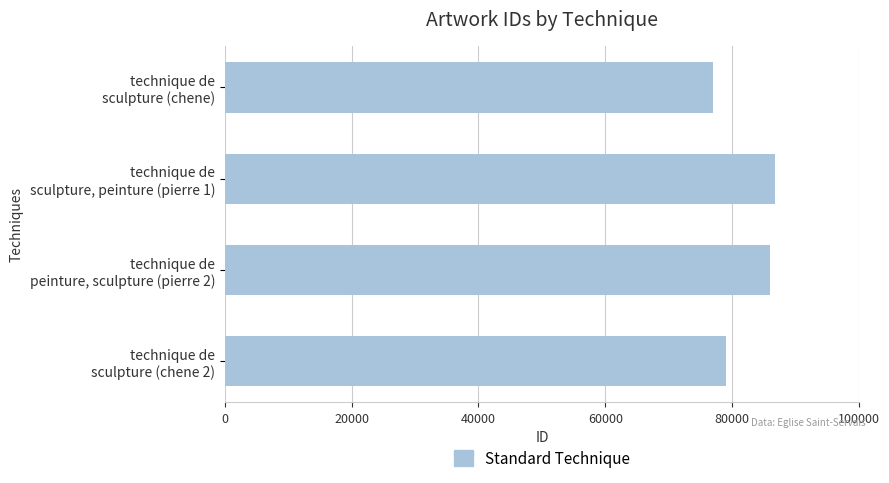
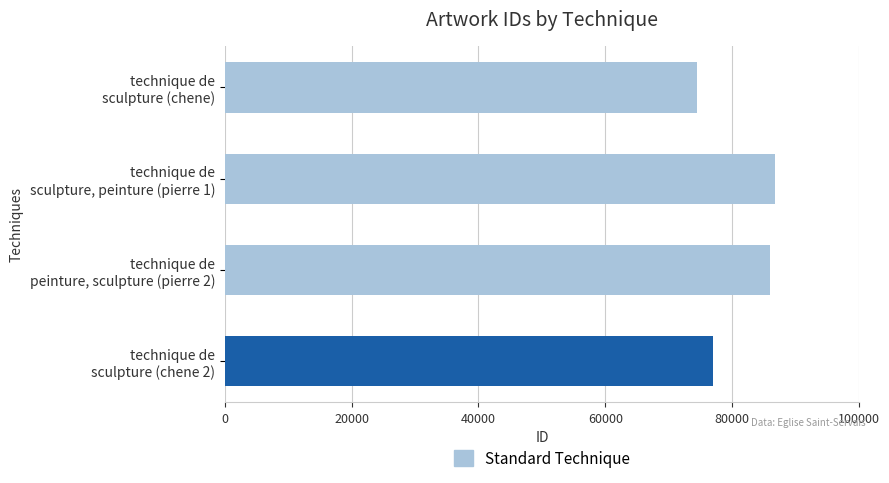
  {
-   "technique de sculpture (chene)": 77000,
+   "technique de sculpture (chene)": 74000,
    "technique de sculpture, peinture (pierre 1)": 87000,
    "technique de peinture, sculpture (pierre 2)": 86000,
-   "technique de sculpture (chene 2)": 79000
+   "technique de sculpture (chene 2)": 77000
  }
